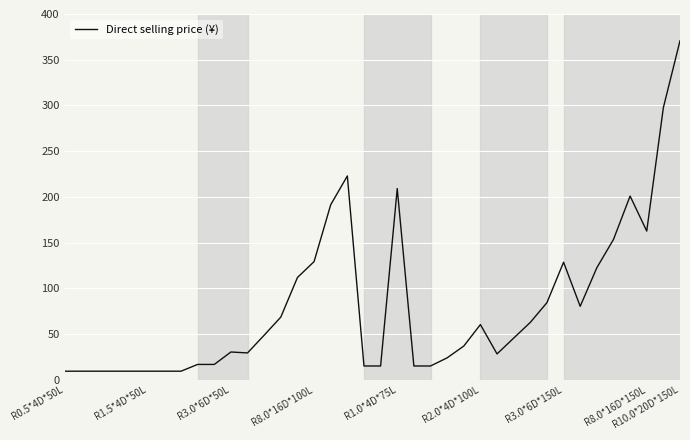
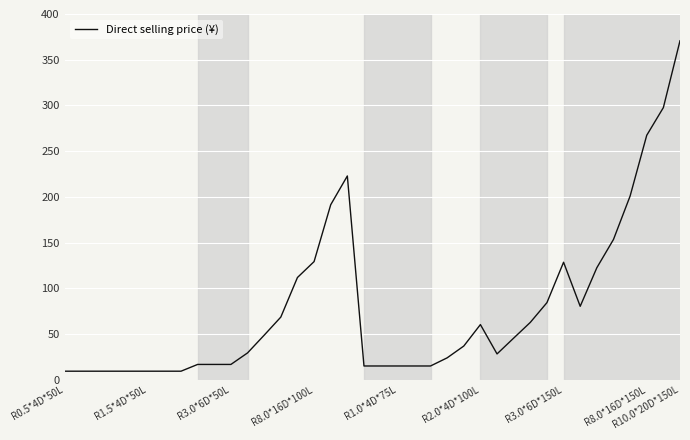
  {
    "R0.5*4D*50L": 10,
    "R1.5*4D*50L": 10,
-   "R3.0*6D*50L": 30,
+   "R3.0*6D*50L": 20,
    "R8.0*16D*100L": 130,
-   "R1.0*4D*75L": 210,
+   "R1.0*4D*75L": 10,
    "R2.0*4D*100L": 60,
    "R3.0*6D*150L": 130,
-   "R8.0*16D*150L": 160,
+   "R8.0*16D*150L": 270,
    "R10.0*20D*150L": 370
  }
